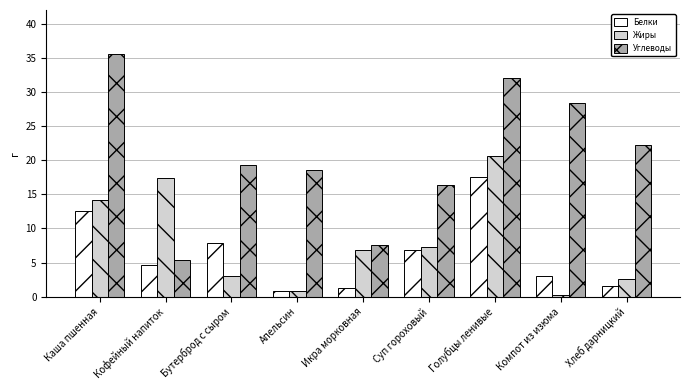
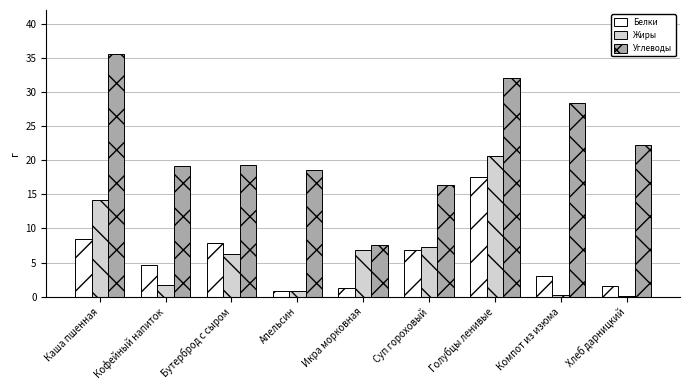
  {
    "Белки": {
-     "Каша пшенная": 13,
+     "Каша пшенная": 8,
      "Кофейный напиток": 5,
      "Бутерброд с сыром": 8,
      "Апельсин": 1,
      "Икра морковная": 1,
      "Суп гороховый": 7,
      "Голубцы ленивые": 18,
      "Компот из изюма": 3,
      "Хлеб дарницкий": 2
    },
    "Жиры": {
      "Каша пшенная": 14,
-     "Кофейный напиток": 17,
-     "Бутерброд с сыром": 3,
+     "Кофейный напиток": 2,
+     "Бутерброд с сыром": 6,
      "Апельсин": 1,
      "Икра морковная": 7,
      "Суп гороховый": 7,
      "Голубцы ленивые": 21,
-     "Хлеб дарницкий": 3
+     "Хлеб дарницкий": 0
    },
    "Углеводы": {
      "Каша пшенная": 36,
-     "Кофейный напиток": 5,
+     "Кофейный напиток": 19,
      "Бутерброд с сыром": 19,
      "Апельсин": 19,
      "Икра морковная": 8,
      "Суп гороховый": 16,
      "Голубцы ленивые": 32,
      "Компот из изюма": 28,
      "Хлеб дарницкий": 22
    }
  }
